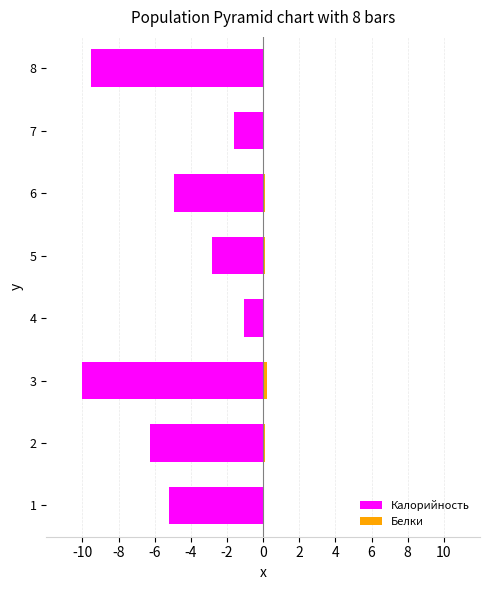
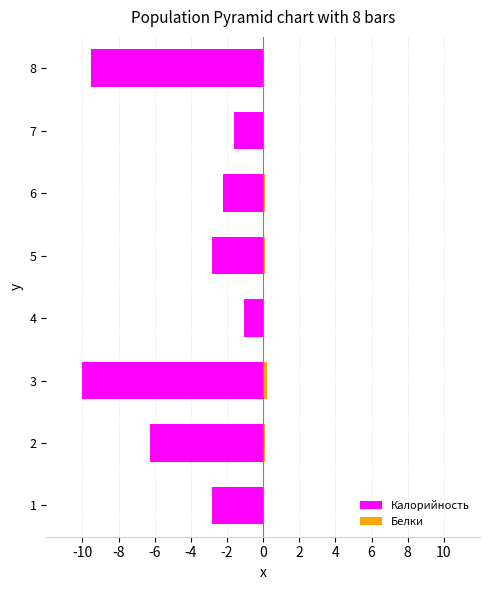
  {
    "Калорийность": {
      "8": -9.5,
      "7": -1.6,
-     "6": -5.0,
+     "6": -2.2,
      "5": -2.8,
      "4": -1.0,
      "3": -10.0,
      "2": -6.3,
-     "1": -5.2
+     "1": -2.8
    },
    "Белки": {
      "3": 0.2
    }
  }
